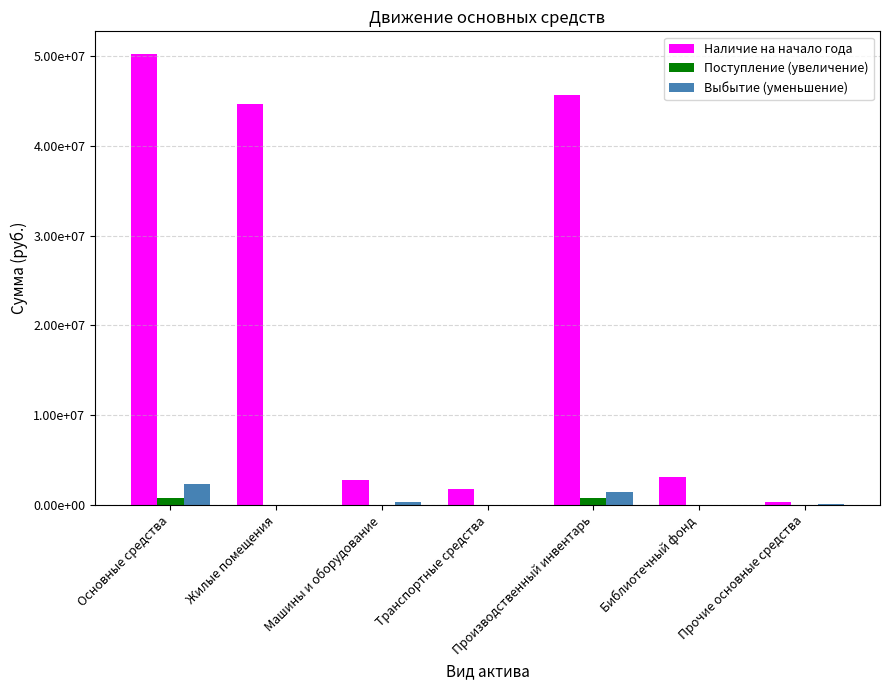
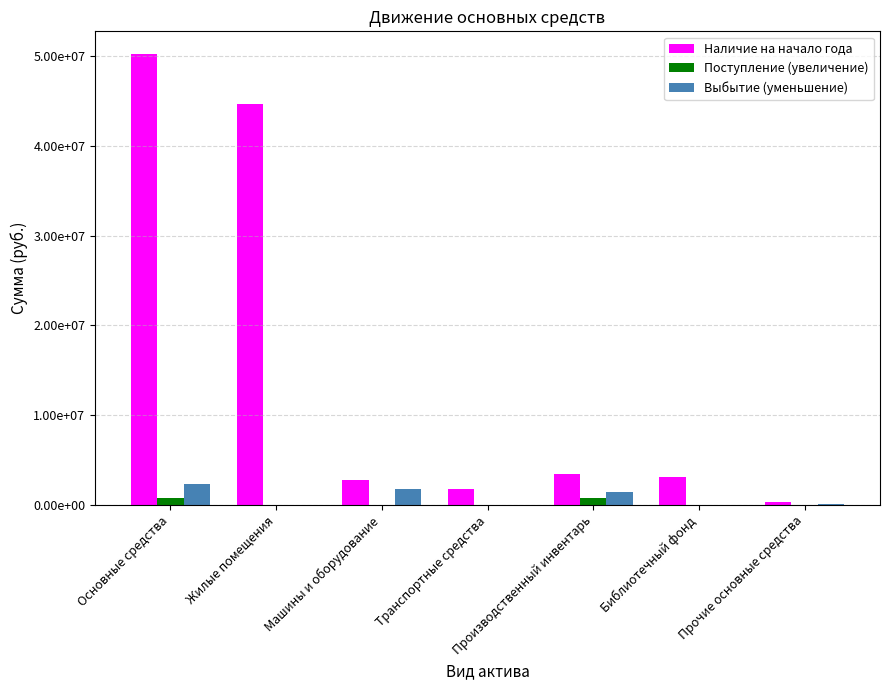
  {
    "Наличие на начало года": {
      "Основные средства": 50000000,
      "Жилые помещения": 45000000,
      "Машины и оборудование": 3000000,
      "Транспортные средства": 2000000,
-     "Производственный инвентарь": 46000000,
+     "Производственный инвентарь": 3000000,
      "Библиотечный фонд": 3000000,
      "Прочие основные средства": 0
    },
    "Поступление (увеличение)": {
      "Основные средства": 1000000,
      "Жилые помещения": 0,
      "Транспортные средства": 0,
      "Производственный инвентарь": 1000000,
      "Библиотечный фонд": 0,
      "Прочие основные средства": 0
    },
    "Выбытие (уменьшение)": {
      "Основные средства": 2000000,
      "Жилые помещения": 0,
-     "Машины и оборудование": 0,
+     "Машины и оборудование": 2000000,
      "Транспортные средства": 0,
      "Производственный инвентарь": 1000000
    }
  }
